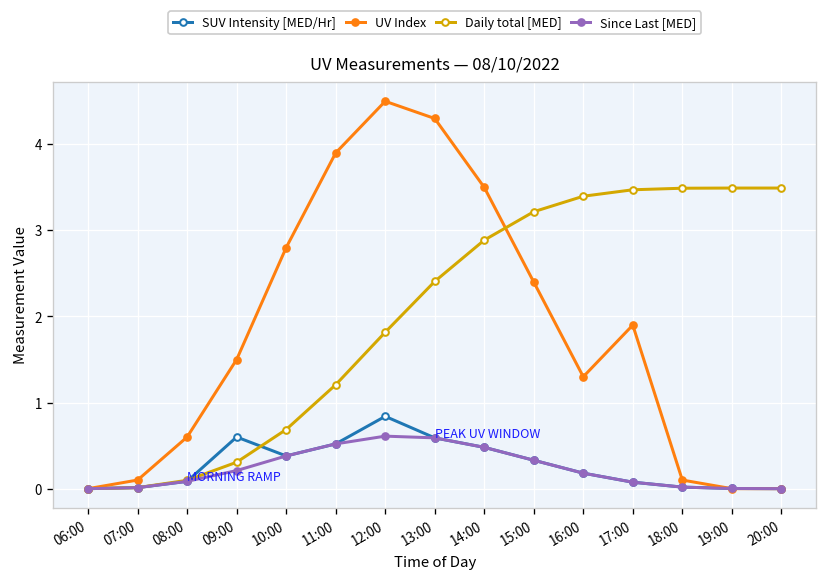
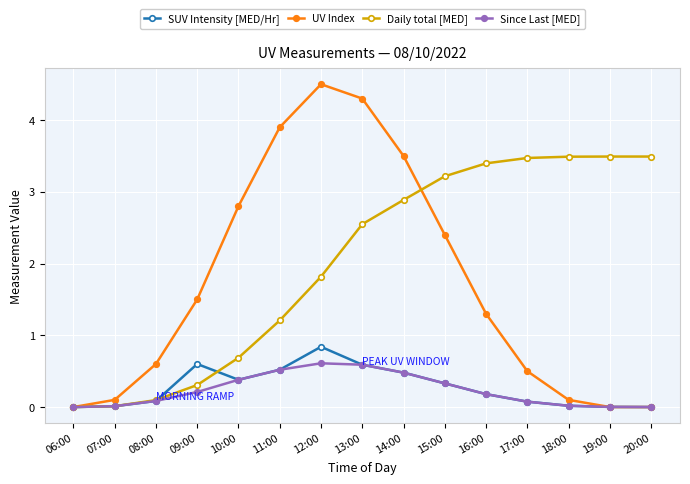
  {
    "SUV Intensity [MED/Hr]": {
      "09:00": 0.6,
      "12:00": 0.8
    },
    "UV Index": {
      "07:00": 0.1,
      "08:00": 0.6,
      "09:00": 1.5,
      "10:00": 2.8,
      "11:00": 3.9,
      "12:00": 4.5,
      "13:00": 4.3,
      "14:00": 3.5,
      "15:00": 2.4,
      "16:00": 1.3,
-     "17:00": 1.9,
+     "17:00": 0.5,
      "18:00": 0.1
    },
    "Daily total [MED]": {
      "09:00": 0.3,
      "10:00": 0.7,
      "11:00": 1.2,
      "12:00": 1.8,
-     "13:00": 2.4,
+     "13:00": 2.5,
      "14:00": 2.9,
      "15:00": 3.2,
      "16:00": 3.4,
      "17:00": 3.5,
      "18:00": 3.5,
      "19:00": 3.5,
      "20:00": 3.5
    },
    "Since Last [MED]": {
      "09:00": 0.2,
      "12:00": 0.6
    }
  }
